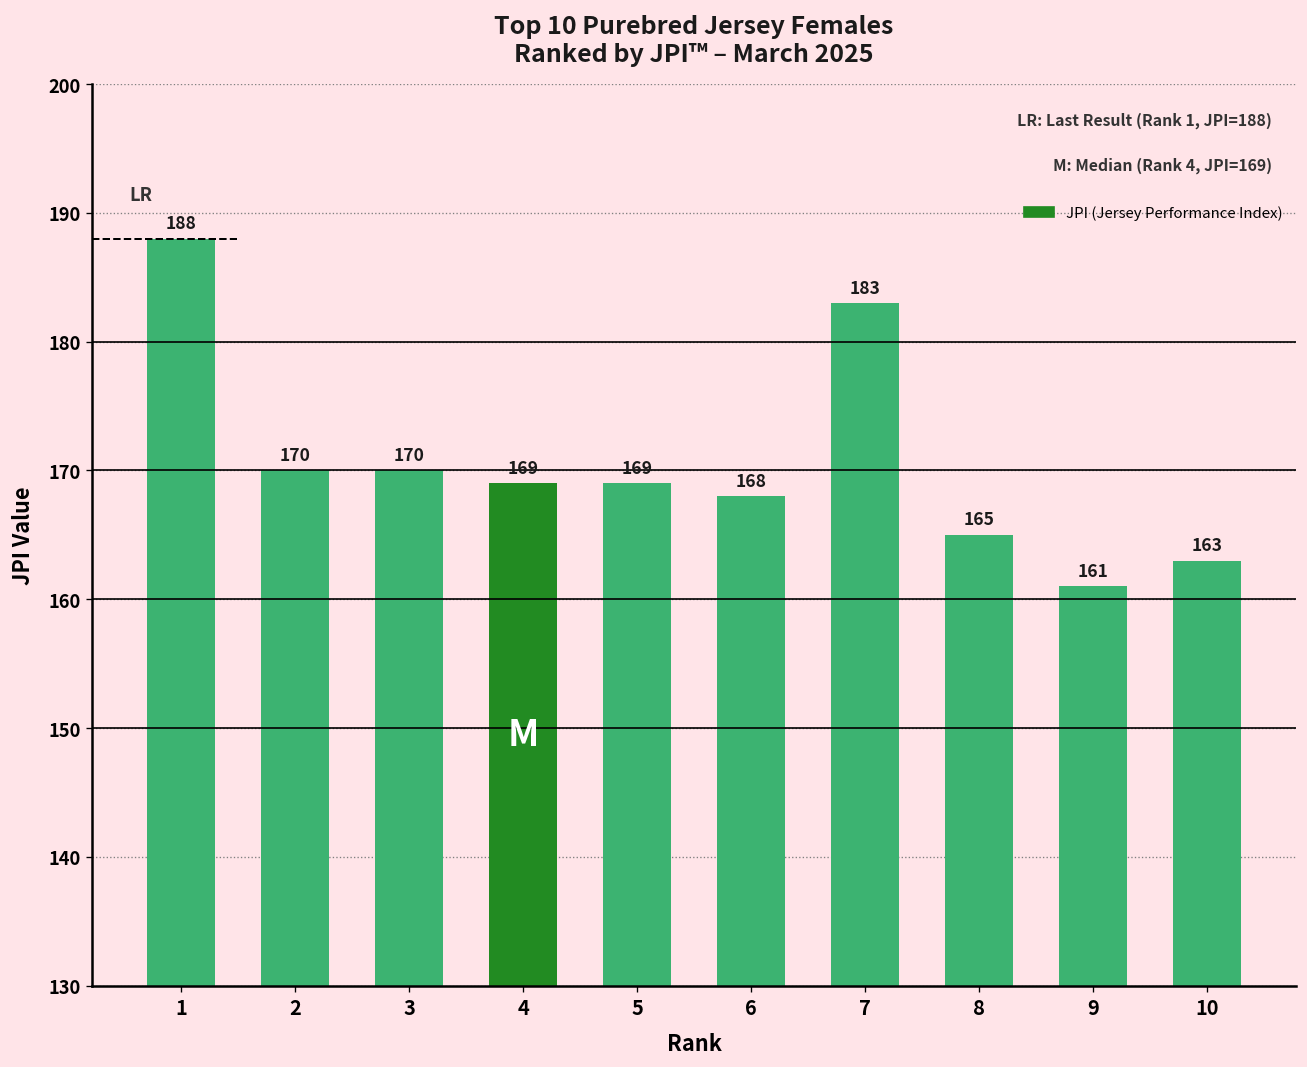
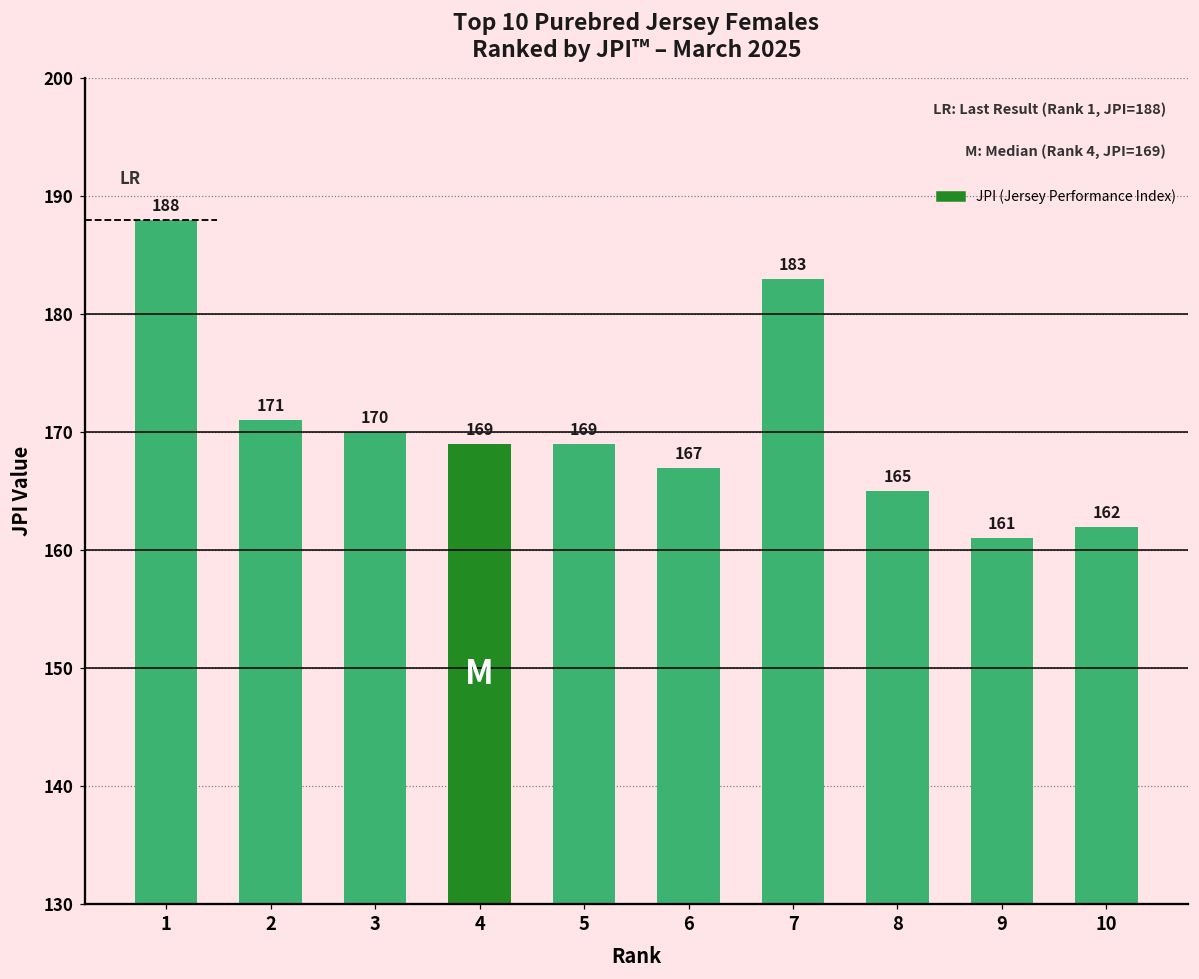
  {
    "1": 188,
-   "2": 170,
+   "2": 171,
    "3": 170,
    "4": 169,
    "5": 169,
-   "6": 168,
+   "6": 167,
    "7": 183,
    "8": 165,
    "9": 161,
-   "10": 163
+   "10": 162
  }
